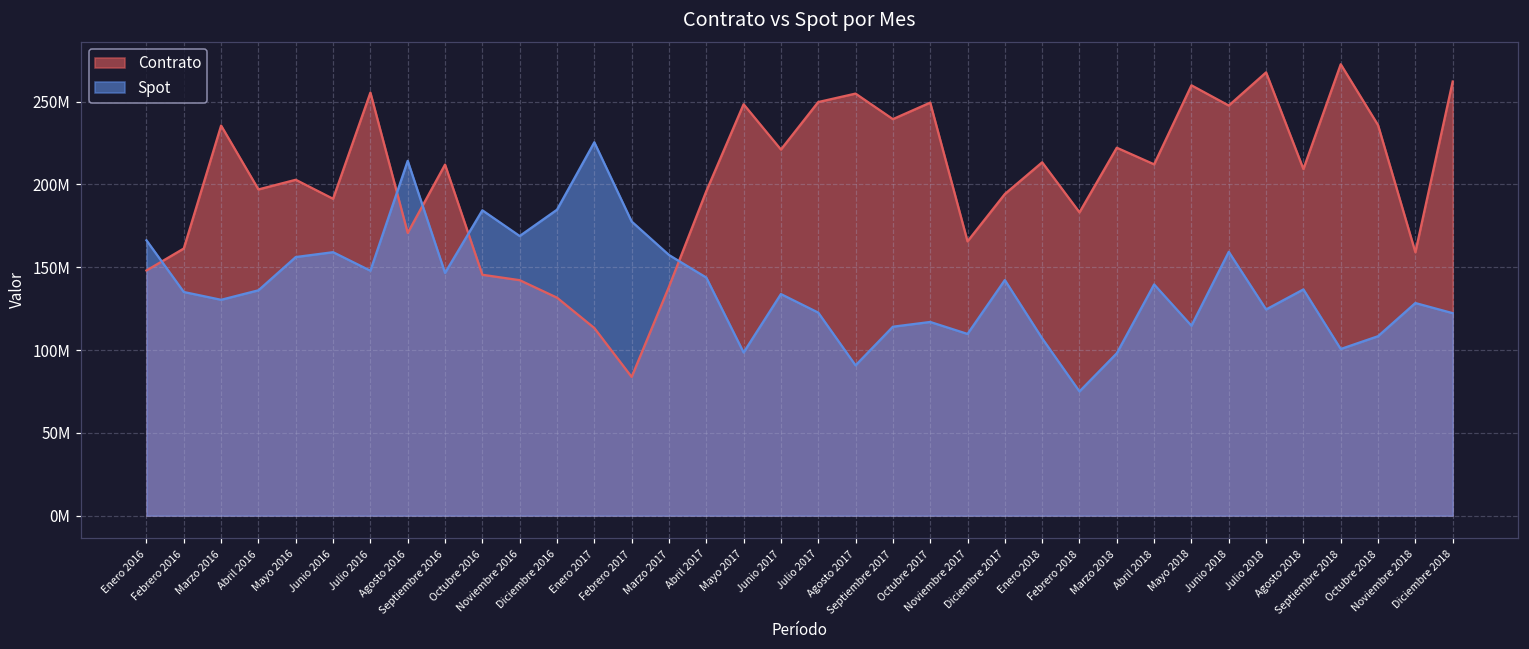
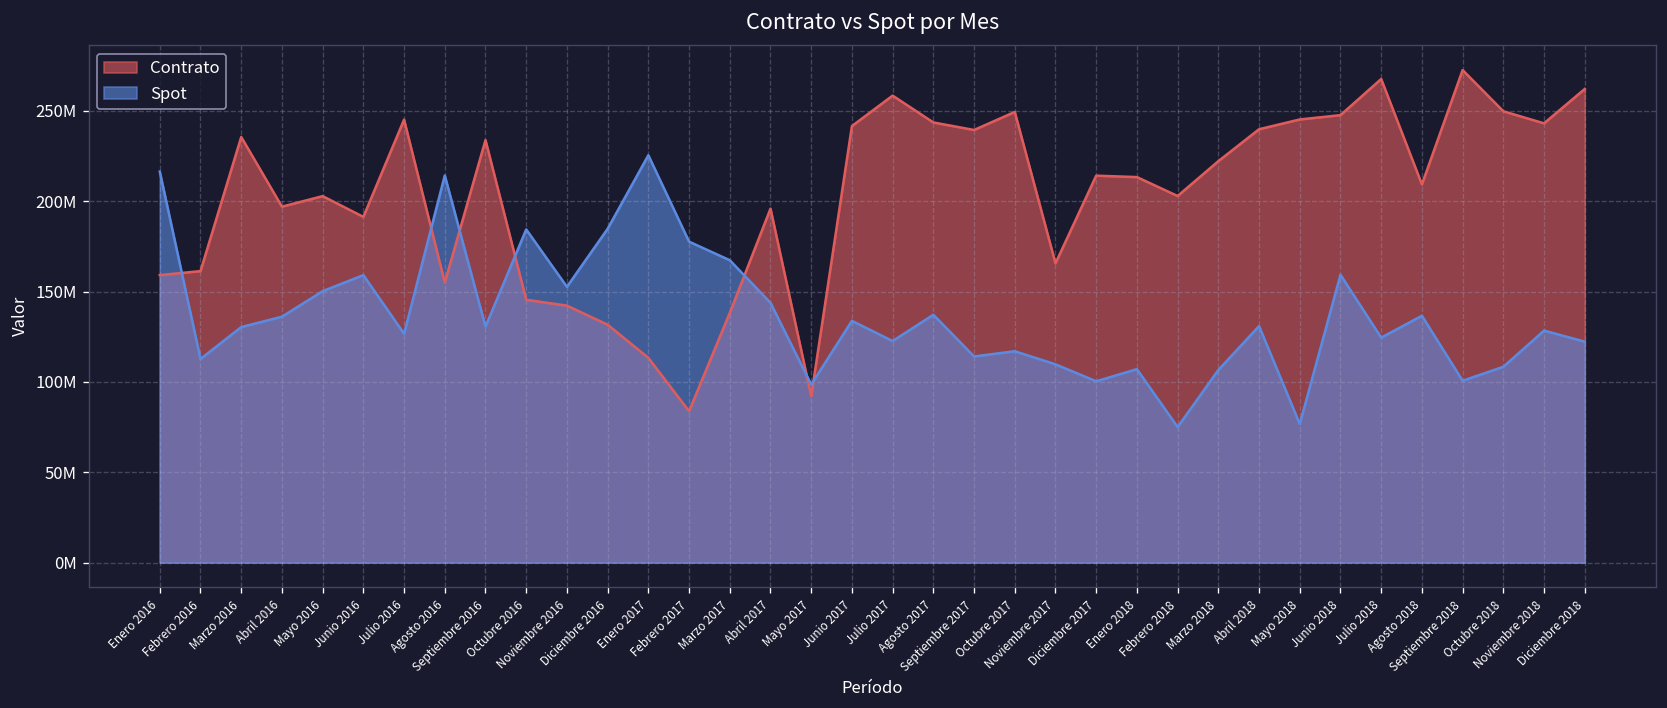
  {
    "Contrato": {
-     "Enero 2016": 148000000,
+     "Enero 2016": 159000000,
      "Febrero 2016": 161000000,
      "Marzo 2016": 236000000,
      "Abril 2016": 197000000,
      "Mayo 2016": 203000000,
      "Junio 2016": 191000000,
-     "Julio 2016": 255000000,
-     "Agosto 2016": 171000000,
-     "Septiembre 2016": 212000000,
+     "Julio 2016": 245000000,
+     "Agosto 2016": 155000000,
+     "Septiembre 2016": 234000000,
      "Octubre 2016": 145000000,
      "Noviembre 2016": 142000000,
      "Diciembre 2016": 132000000,
      "Enero 2017": 113000000,
      "Febrero 2017": 84000000,
      "Marzo 2017": 138000000,
      "Abril 2017": 196000000,
-     "Mayo 2017": 248000000,
-     "Junio 2017": 221000000,
-     "Julio 2017": 250000000,
-     "Agosto 2017": 255000000,
+     "Mayo 2017": 92000000,
+     "Junio 2017": 242000000,
+     "Julio 2017": 258000000,
+     "Agosto 2017": 244000000,
      "Septiembre 2017": 239000000,
      "Octubre 2017": 249000000,
      "Noviembre 2017": 166000000,
-     "Diciembre 2017": 194000000,
+     "Diciembre 2017": 214000000,
      "Enero 2018": 213000000,
-     "Febrero 2018": 183000000,
+     "Febrero 2018": 203000000,
      "Marzo 2018": 222000000,
-     "Abril 2018": 212000000,
-     "Mayo 2018": 260000000,
+     "Abril 2018": 240000000,
+     "Mayo 2018": 245000000,
      "Junio 2018": 248000000,
      "Julio 2018": 268000000,
      "Agosto 2018": 209000000,
      "Septiembre 2018": 273000000,
-     "Octubre 2018": 236000000,
-     "Noviembre 2018": 159000000,
+     "Octubre 2018": 250000000,
+     "Noviembre 2018": 243000000,
      "Diciembre 2018": 262000000
    },
    "Spot": {
-     "Enero 2016": 166000000,
-     "Febrero 2016": 135000000,
+     "Enero 2016": 216000000,
+     "Febrero 2016": 113000000,
      "Marzo 2016": 130000000,
      "Abril 2016": 136000000,
-     "Mayo 2016": 156000000,
+     "Mayo 2016": 150000000,
      "Junio 2016": 159000000,
-     "Julio 2016": 148000000,
+     "Julio 2016": 127000000,
      "Agosto 2016": 214000000,
-     "Septiembre 2016": 147000000,
+     "Septiembre 2016": 131000000,
      "Octubre 2016": 184000000,
-     "Noviembre 2016": 169000000,
+     "Noviembre 2016": 153000000,
      "Diciembre 2016": 185000000,
      "Enero 2017": 225000000,
      "Febrero 2017": 178000000,
-     "Marzo 2017": 157000000,
+     "Marzo 2017": 167000000,
      "Abril 2017": 144000000,
      "Mayo 2017": 99000000,
      "Junio 2017": 134000000,
      "Julio 2017": 123000000,
-     "Agosto 2017": 91000000,
+     "Agosto 2017": 137000000,
      "Septiembre 2017": 114000000,
      "Octubre 2017": 117000000,
      "Noviembre 2017": 110000000,
-     "Diciembre 2017": 142000000,
+     "Diciembre 2017": 100000000,
      "Enero 2018": 107000000,
      "Febrero 2018": 75000000,
-     "Marzo 2018": 98000000,
-     "Abril 2018": 140000000,
-     "Mayo 2018": 115000000,
+     "Marzo 2018": 107000000,
+     "Abril 2018": 131000000,
+     "Mayo 2018": 77000000,
      "Junio 2018": 159000000,
      "Julio 2018": 125000000,
      "Agosto 2018": 137000000,
      "Septiembre 2018": 101000000,
      "Octubre 2018": 108000000,
      "Noviembre 2018": 128000000,
      "Diciembre 2018": 122000000
    }
  }
